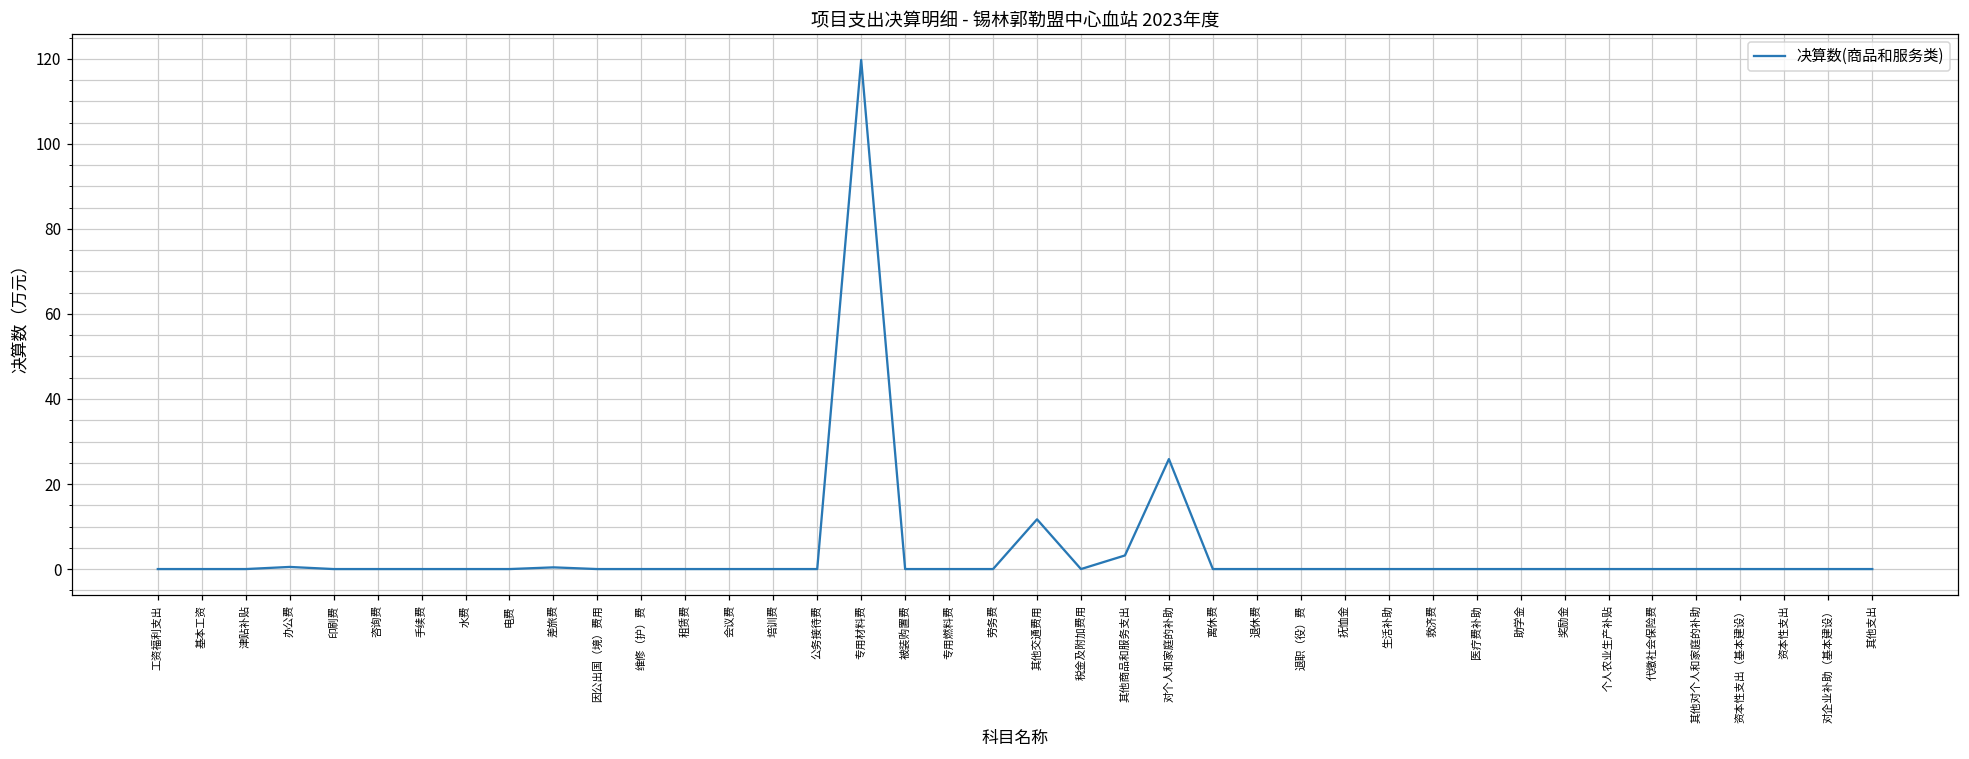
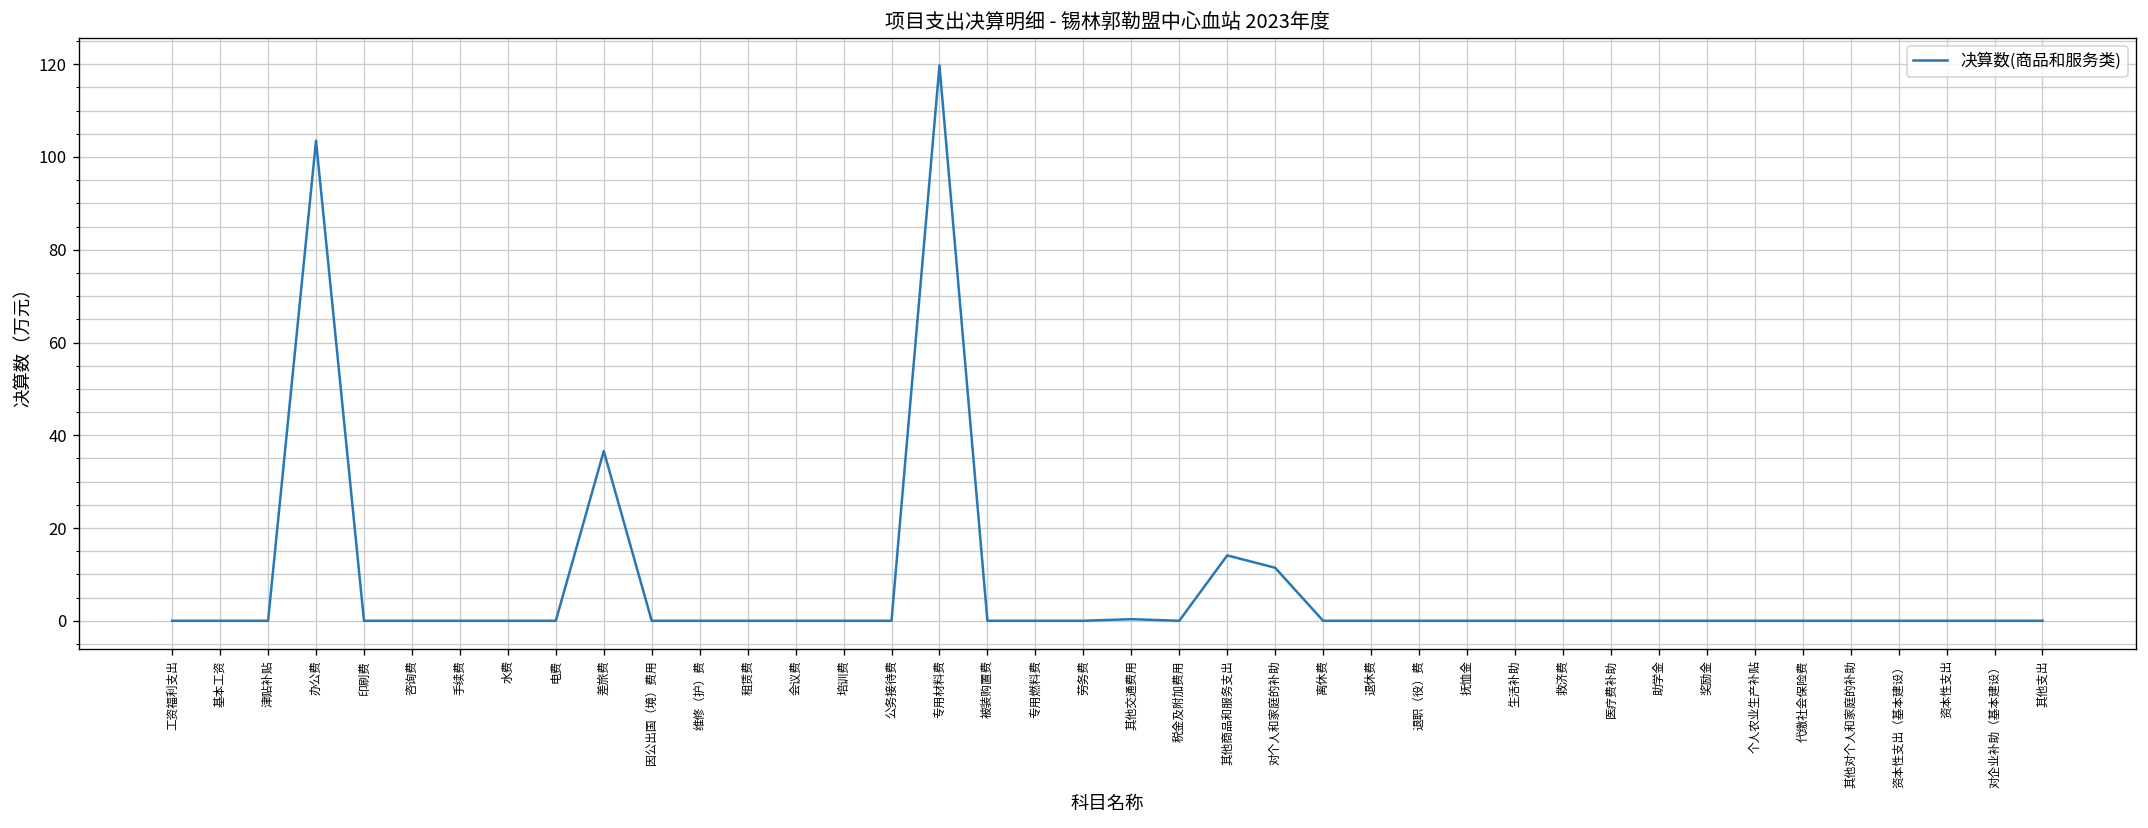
  {
    "工资福利支出": 0,
    "基本工资": 0,
    "津贴补贴": 0,
-   "办公费": 1,
+   "办公费": 104,
    "印刷费": 0,
    "咨询费": 0,
    "手续费": 0,
    "水费": 0,
    "电费": 0,
-   "差旅费": 0,
+   "差旅费": 37,
    "因公出国（境）费用": 0,
    "维修（护）费": 0,
    "租赁费": 0,
    "会议费": 0,
    "培训费": 0,
    "公务接待费": 0,
    "专用材料费": 120,
    "被装购置费": 0,
    "专用燃料费": 0,
    "劳务费": 0,
-   "其他交通费用": 12,
+   "其他交通费用": 0,
    "税金及附加费用": 0,
-   "其他商品和服务支出": 3,
-   "对个人和家庭的补助": 26,
+   "其他商品和服务支出": 14,
+   "对个人和家庭的补助": 11,
    "离休费": 0,
    "退休费": 0,
    "退职（役）费": 0,
    "抚恤金": 0,
    "生活补助": 0,
    "救济费": 0,
    "医疗费补助": 0,
    "助学金": 0,
    "奖励金": 0,
    "个人农业生产补贴": 0,
    "代缴社会保险费": 0,
    "其他对个人和家庭的补助": 0,
    "资本性支出（基本建设）": 0,
    "资本性支出": 0,
    "对企业补助（基本建设）": 0,
    "其他支出": 0
  }
